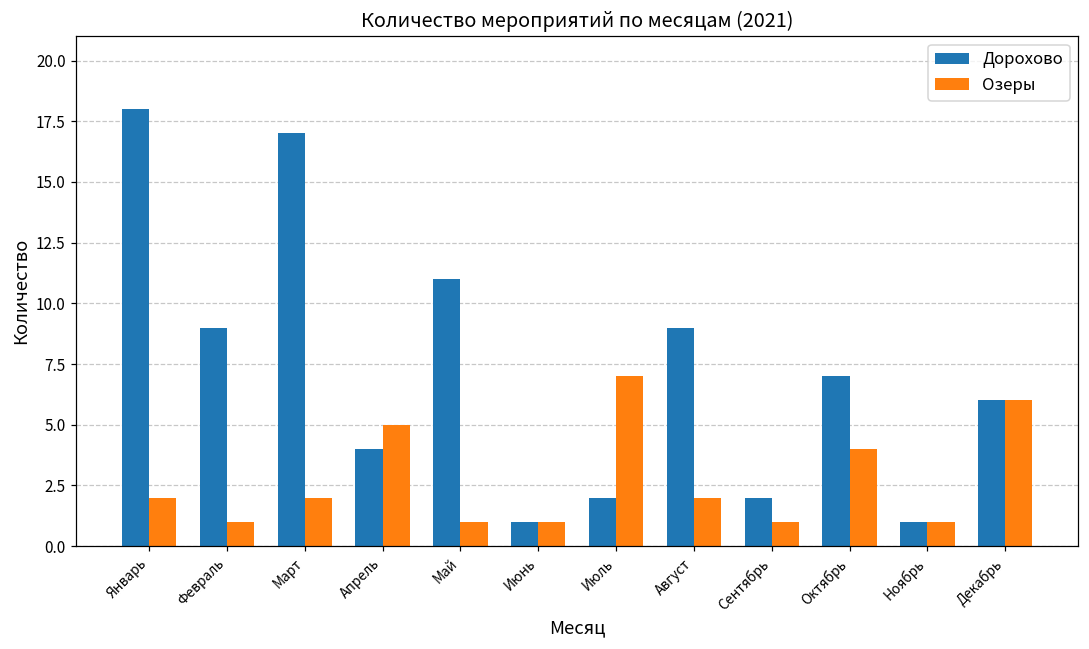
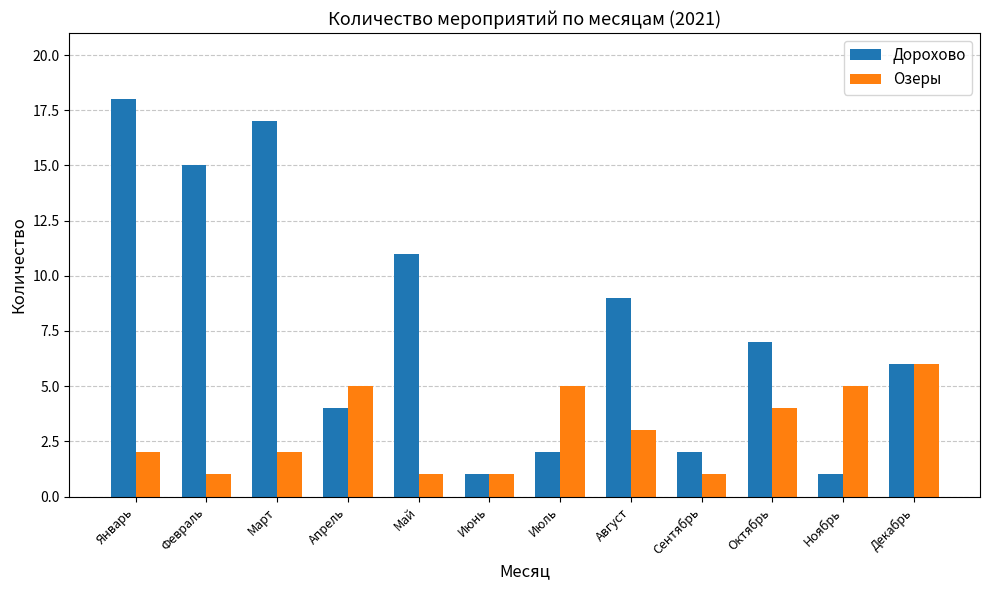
  {
    "Дорохово": {
      "Январь": 18,
-     "Февраль": 9,
+     "Февраль": 15,
      "Март": 17,
      "Апрель": 4,
      "Май": 11,
      "Июнь": 1,
      "Июль": 2,
      "Август": 9,
      "Сентябрь": 2,
      "Октябрь": 7,
      "Ноябрь": 1,
      "Декабрь": 6
    },
    "Озеры": {
      "Январь": 2,
      "Февраль": 1,
      "Март": 2,
      "Апрель": 5,
      "Май": 1,
      "Июнь": 1,
-     "Июль": 7,
-     "Август": 2,
+     "Июль": 5,
+     "Август": 3,
      "Сентябрь": 1,
      "Октябрь": 4,
-     "Ноябрь": 1,
+     "Ноябрь": 5,
      "Декабрь": 6
    }
  }
